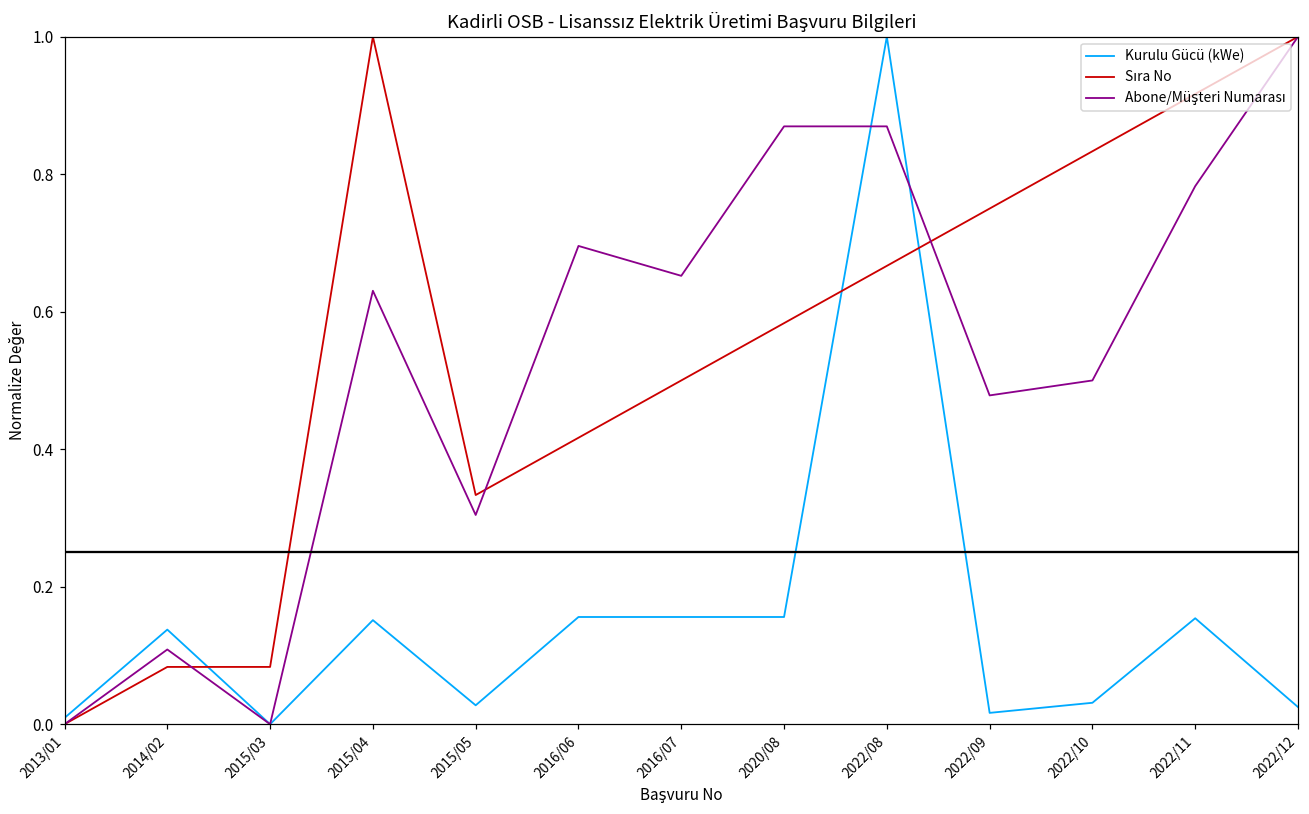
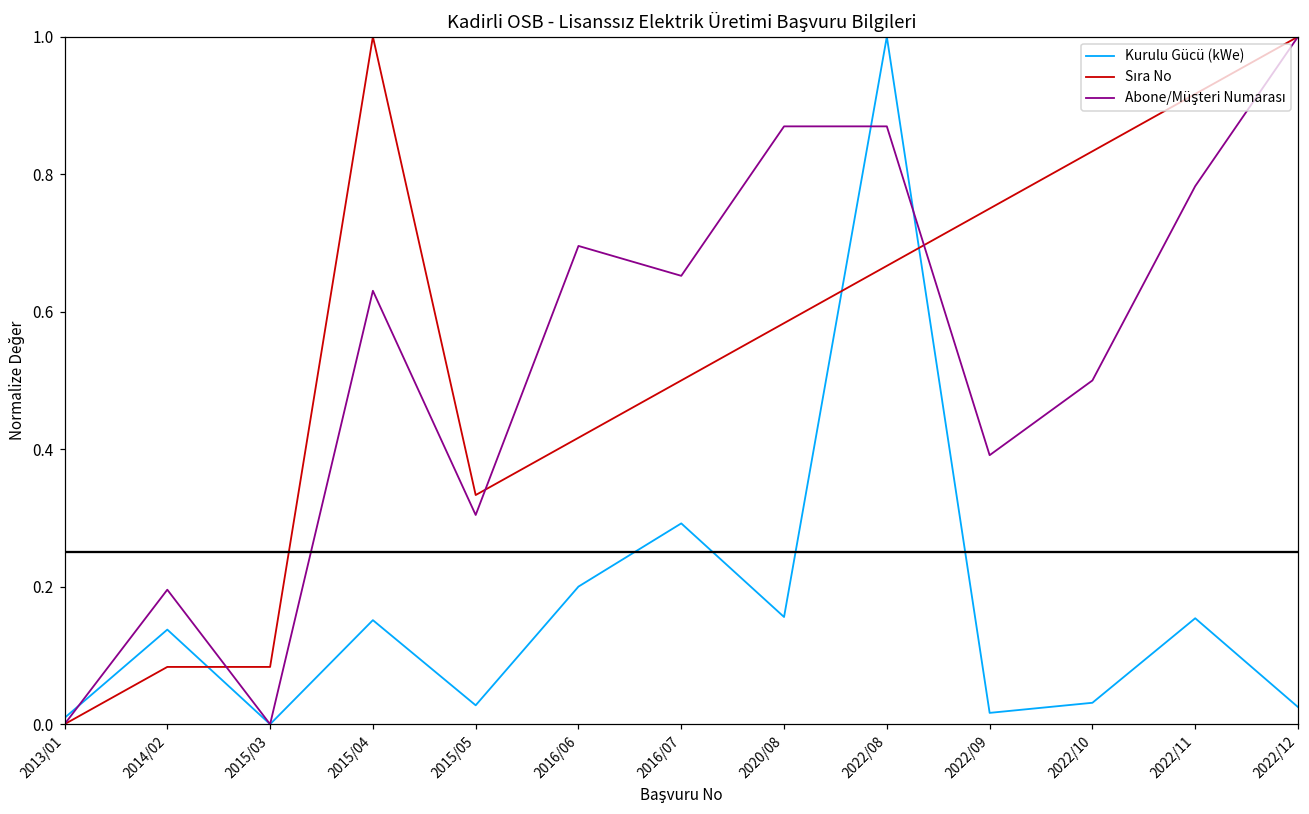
  {
    "Kurulu Gücü (kWe)": {
      "2013/01": 0.01,
      "2014/02": 0.14,
      "2015/04": 0.15,
      "2015/05": 0.03,
-     "2016/06": 0.16,
-     "2016/07": 0.16,
+     "2016/06": 0.20,
+     "2016/07": 0.29,
      "2020/08": 0.16,
      "2022/08": 1.00,
      "2022/09": 0.02,
      "2022/10": 0.03,
      "2022/11": 0.15,
      "2022/12": 0.02
    },
    "Sıra No": {
      "2014/02": 0.08,
      "2015/03": 0.08,
      "2015/04": 1.00,
      "2015/05": 0.33,
      "2016/06": 0.42,
      "2016/07": 0.50,
      "2020/08": 0.58,
      "2022/08": 0.67,
      "2022/09": 0.75,
      "2022/10": 0.83
    },
    "Abone/Müşteri Numarası": {
-     "2014/02": 0.11,
+     "2014/02": 0.20,
      "2015/04": 0.63,
      "2015/05": 0.30,
      "2016/06": 0.70,
      "2016/07": 0.65,
      "2020/08": 0.87,
      "2022/08": 0.87,
-     "2022/09": 0.48,
+     "2022/09": 0.39,
      "2022/10": 0.50,
      "2022/11": 0.78
    }
  }
